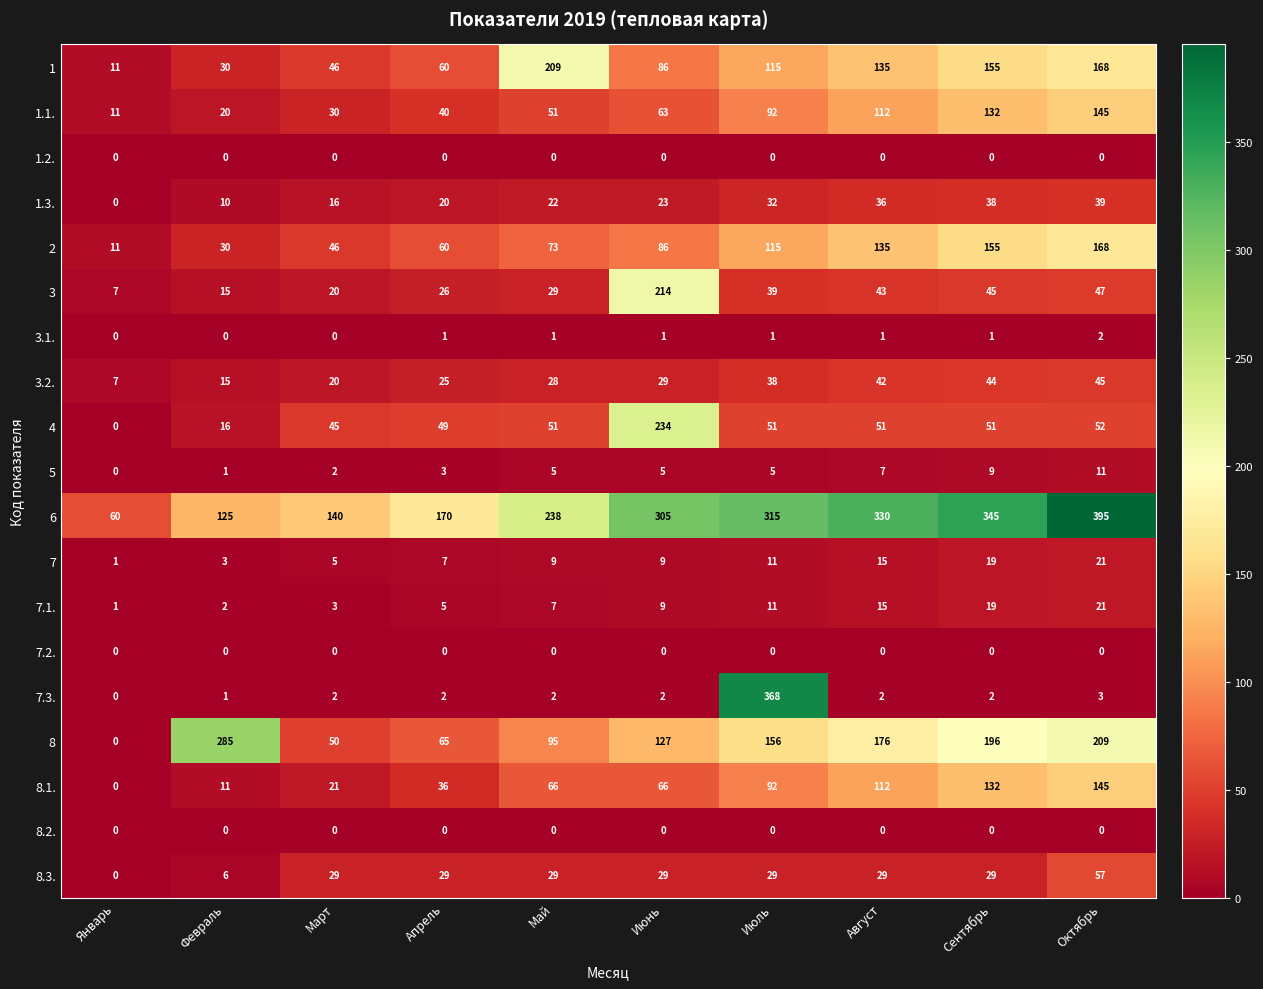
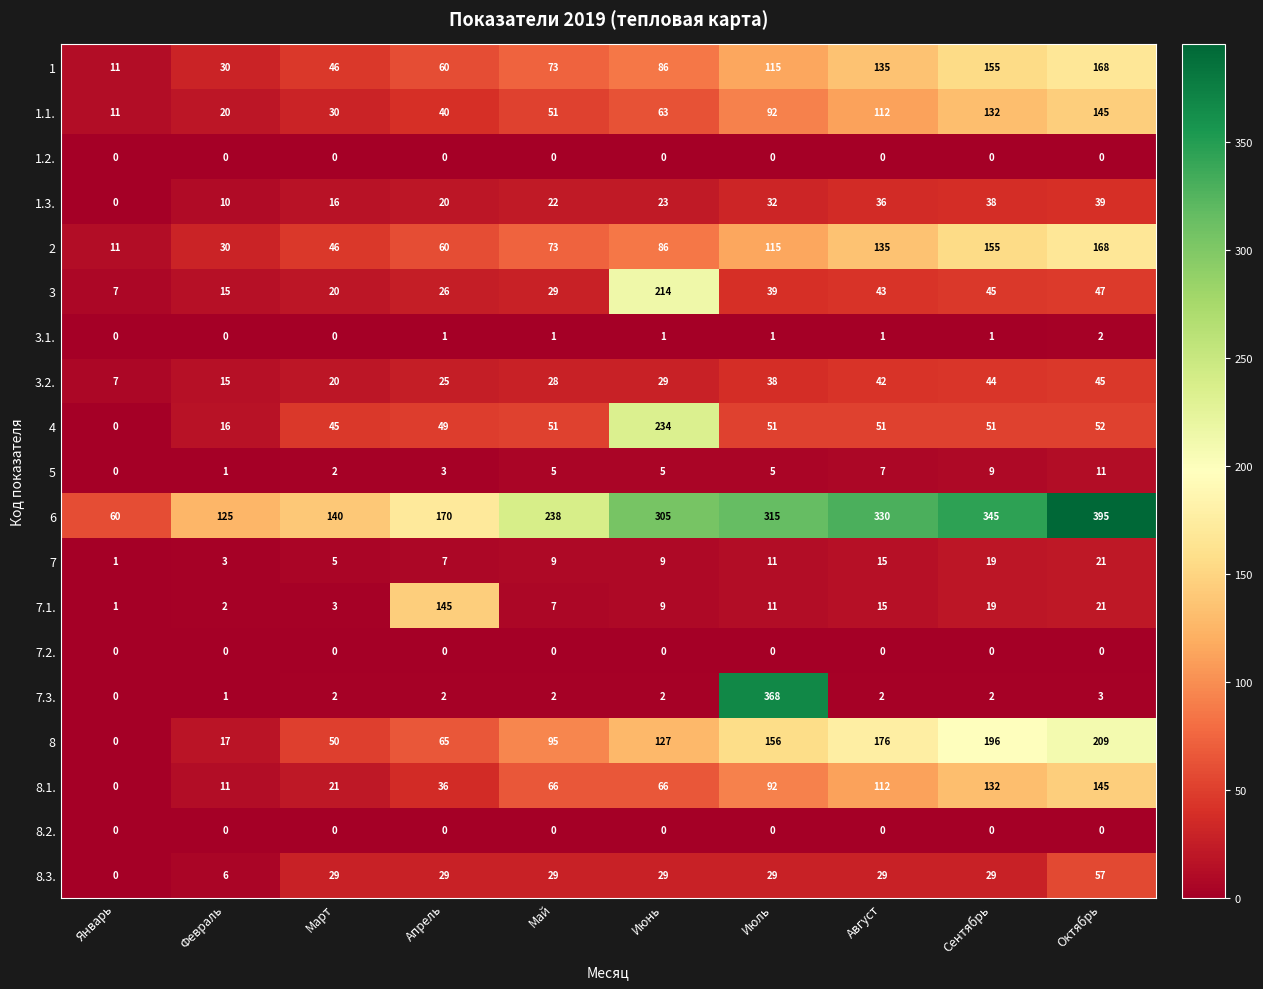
  {
    "1": {
      "Январь": 11,
      "Февраль": 30,
      "Март": 46,
      "Апрель": 60,
-     "Май": 209,
+     "Май": 73,
      "Июнь": 86,
      "Июль": 115,
      "Август": 135,
      "Сентябрь": 155,
      "Октябрь": 168
    },
    "1.1.": {
      "Январь": 11,
      "Февраль": 20,
      "Март": 30,
      "Апрель": 40,
      "Май": 51,
      "Июнь": 63,
      "Июль": 92,
      "Август": 112,
      "Сентябрь": 132,
      "Октябрь": 145
    },
    "1.2.": {
      "Январь": 0,
      "Февраль": 0,
      "Март": 0,
      "Апрель": 0,
      "Май": 0,
      "Июнь": 0,
      "Июль": 0,
      "Август": 0,
      "Сентябрь": 0,
      "Октябрь": 0
    },
    "1.3.": {
      "Январь": 0,
      "Февраль": 10,
      "Март": 16,
      "Апрель": 20,
      "Май": 22,
      "Июнь": 23,
      "Июль": 32,
      "Август": 36,
      "Сентябрь": 38,
      "Октябрь": 39
    },
    "2": {
      "Январь": 11,
      "Февраль": 30,
      "Март": 46,
      "Апрель": 60,
      "Май": 73,
      "Июнь": 86,
      "Июль": 115,
      "Август": 135,
      "Сентябрь": 155,
      "Октябрь": 168
    },
    "3": {
      "Январь": 7,
      "Февраль": 15,
      "Март": 20,
      "Апрель": 26,
      "Май": 29,
      "Июнь": 214,
      "Июль": 39,
      "Август": 43,
      "Сентябрь": 45,
      "Октябрь": 47
    },
    "3.1.": {
      "Январь": 0,
      "Февраль": 0,
      "Март": 0,
      "Апрель": 1,
      "Май": 1,
      "Июнь": 1,
      "Июль": 1,
      "Август": 1,
      "Сентябрь": 1,
      "Октябрь": 2
    },
    "3.2.": {
      "Январь": 7,
      "Февраль": 15,
      "Март": 20,
      "Апрель": 25,
      "Май": 28,
      "Июнь": 29,
      "Июль": 38,
      "Август": 42,
      "Сентябрь": 44,
      "Октябрь": 45
    },
    "4": {
      "Январь": 0,
      "Февраль": 16,
      "Март": 45,
      "Апрель": 49,
      "Май": 51,
      "Июнь": 234,
      "Июль": 51,
      "Август": 51,
      "Сентябрь": 51,
      "Октябрь": 52
    },
    "5": {
      "Январь": 0,
      "Февраль": 1,
      "Март": 2,
      "Апрель": 3,
      "Май": 5,
      "Июнь": 5,
      "Июль": 5,
      "Август": 7,
      "Сентябрь": 9,
      "Октябрь": 11
    },
    "6": {
      "Январь": 60,
      "Февраль": 125,
      "Март": 140,
      "Апрель": 170,
      "Май": 238,
      "Июнь": 305,
      "Июль": 315,
      "Август": 330,
      "Сентябрь": 345,
      "Октябрь": 395
    },
    "7": {
      "Январь": 1,
      "Февраль": 3,
      "Март": 5,
      "Апрель": 7,
      "Май": 9,
      "Июнь": 9,
      "Июль": 11,
      "Август": 15,
      "Сентябрь": 19,
      "Октябрь": 21
    },
    "7.1.": {
      "Январь": 1,
      "Февраль": 2,
      "Март": 3,
-     "Апрель": 5,
+     "Апрель": 145,
      "Май": 7,
      "Июнь": 9,
      "Июль": 11,
      "Август": 15,
      "Сентябрь": 19,
      "Октябрь": 21
    },
    "7.2.": {
      "Январь": 0,
      "Февраль": 0,
      "Март": 0,
      "Апрель": 0,
      "Май": 0,
      "Июнь": 0,
      "Июль": 0,
      "Август": 0,
      "Сентябрь": 0,
      "Октябрь": 0
    },
    "7.3.": {
      "Январь": 0,
      "Февраль": 1,
      "Март": 2,
      "Апрель": 2,
      "Май": 2,
      "Июнь": 2,
      "Июль": 368,
      "Август": 2,
      "Сентябрь": 2,
      "Октябрь": 3
    },
    "8": {
      "Январь": 0,
-     "Февраль": 285,
+     "Февраль": 17,
      "Март": 50,
      "Апрель": 65,
      "Май": 95,
      "Июнь": 127,
      "Июль": 156,
      "Август": 176,
      "Сентябрь": 196,
      "Октябрь": 209
    },
    "8.1.": {
      "Январь": 0,
      "Февраль": 11,
      "Март": 21,
      "Апрель": 36,
      "Май": 66,
      "Июнь": 66,
      "Июль": 92,
      "Август": 112,
      "Сентябрь": 132,
      "Октябрь": 145
    },
    "8.2.": {
      "Январь": 0,
      "Февраль": 0,
      "Март": 0,
      "Апрель": 0,
      "Май": 0,
      "Июнь": 0,
      "Июль": 0,
      "Август": 0,
      "Сентябрь": 0,
      "Октябрь": 0
    },
    "8.3.": {
      "Январь": 0,
      "Февраль": 6,
      "Март": 29,
      "Апрель": 29,
      "Май": 29,
      "Июнь": 29,
      "Июль": 29,
      "Август": 29,
      "Сентябрь": 29,
      "Октябрь": 57
    }
  }
